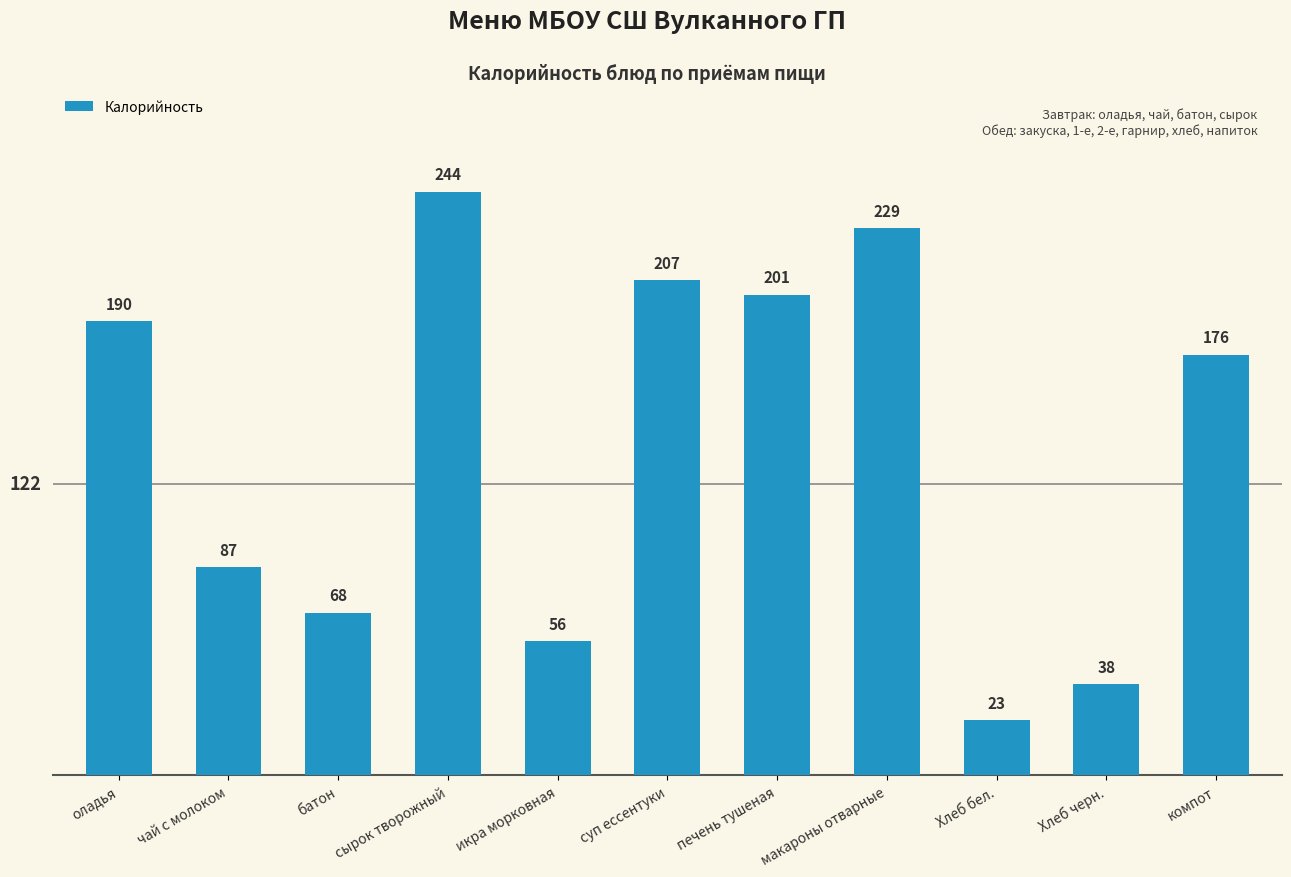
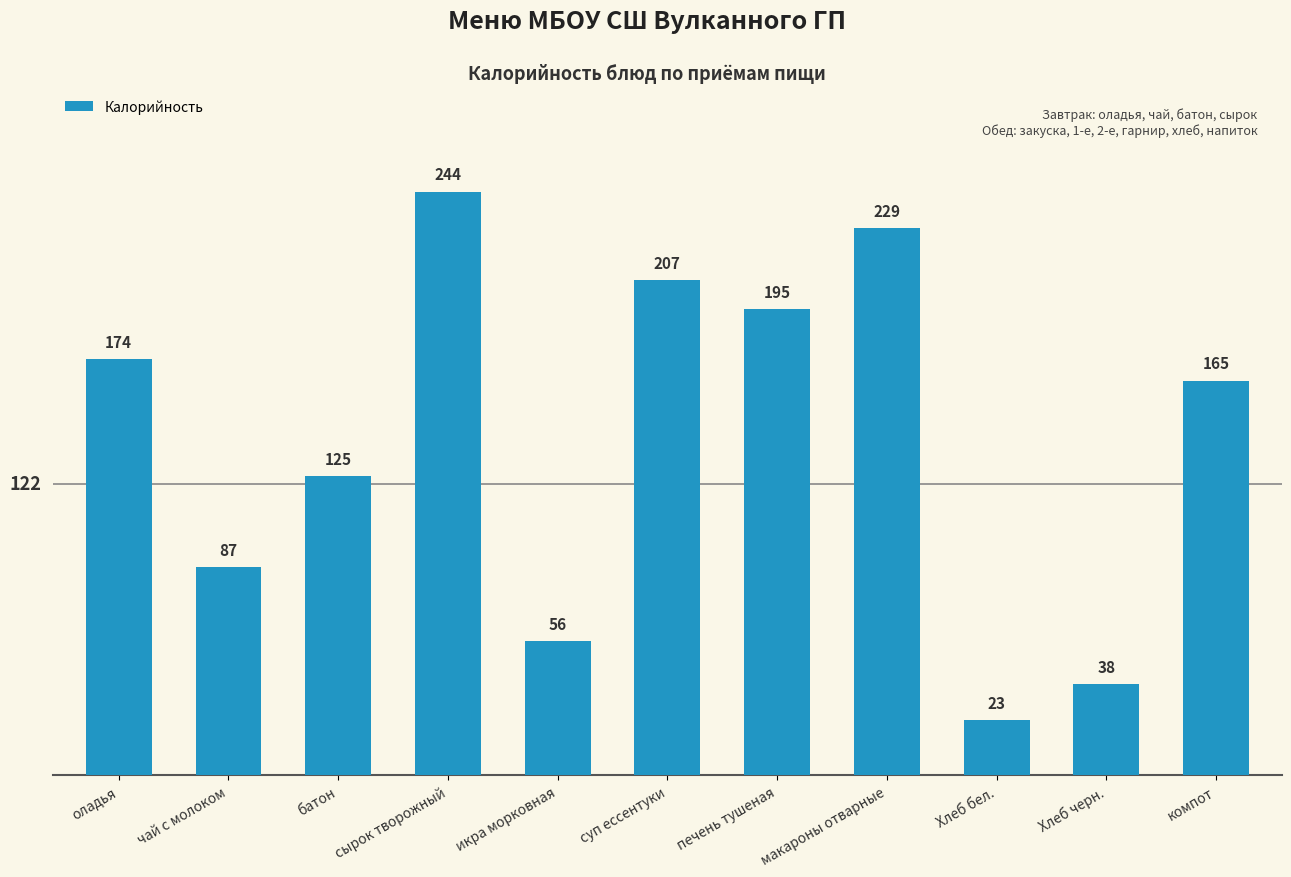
  {
-   "оладья": 190,
+   "оладья": 174,
    "чай с молоком": 87,
-   "батон": 68,
+   "батон": 125,
    "сырок творожный": 244,
    "икра морковная": 56,
    "суп ессентуки": 207,
-   "печень тушеная": 201,
+   "печень тушеная": 195,
    "макароны отварные": 229,
    "Хлеб бел.": 23,
    "Хлеб черн.": 38,
-   "компот": 176
+   "компот": 165
  }
